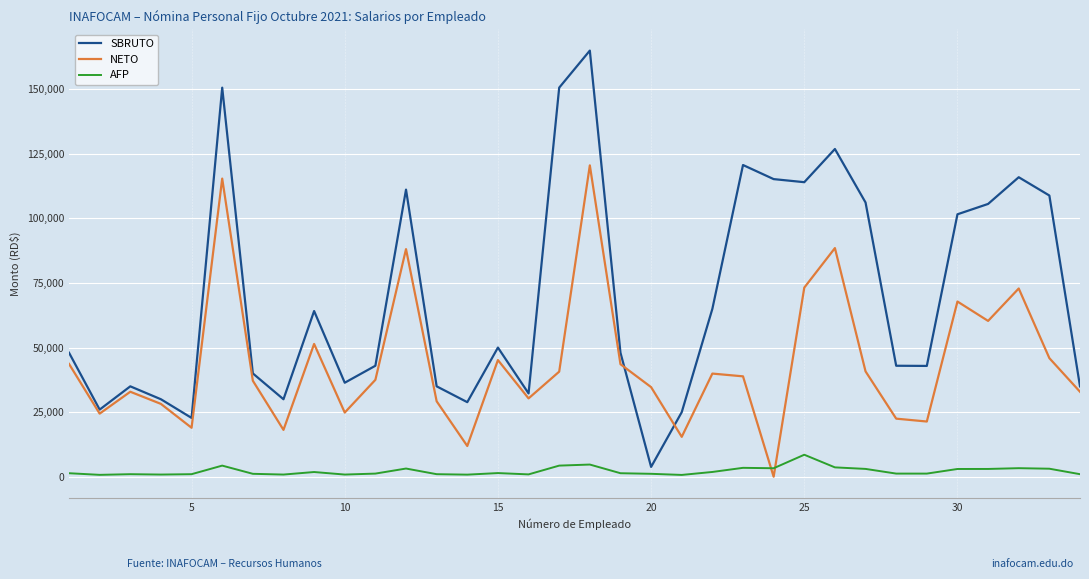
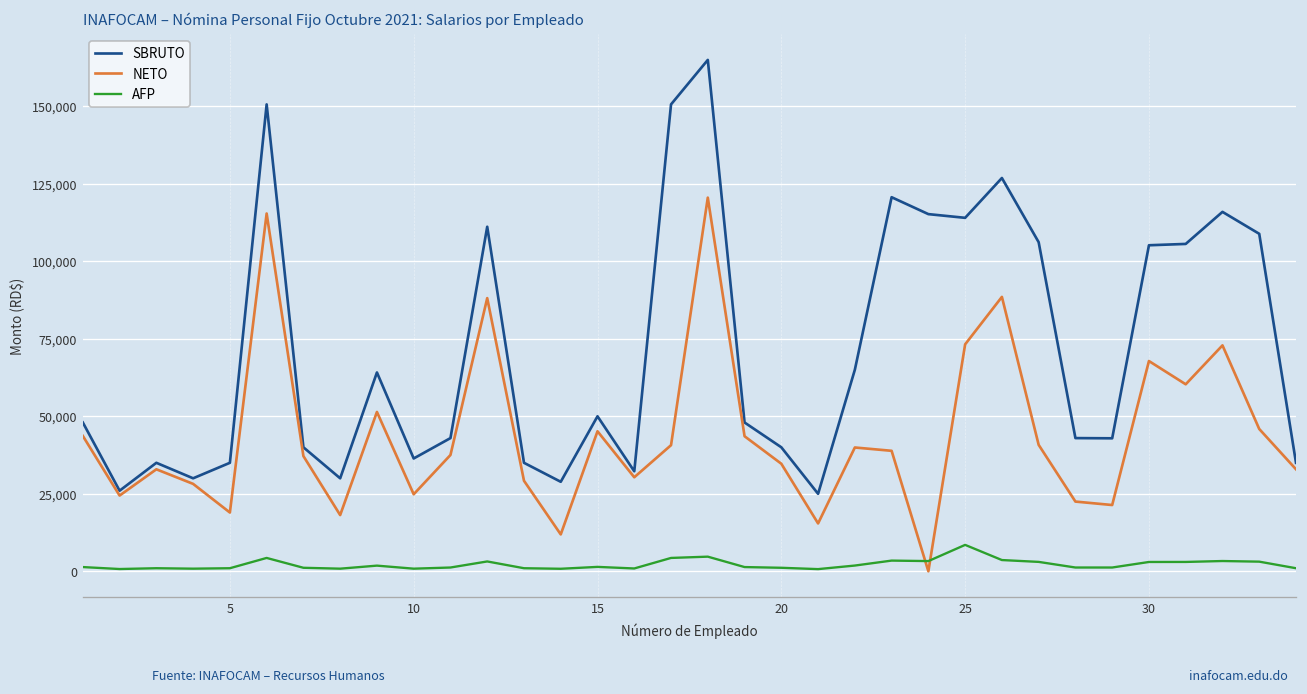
  {
    "SBRUTO": {
-     "5": "23,000",
+     "5": "35,000",
      "10": "36,000",
      "15": "50,000",
-     "20": "4,000",
+     "20": "40,000",
      "25": "114,000",
-     "30": "102,000"
+     "30": "105,000"
    },
    "NETO": {
      "5": "19,000",
      "10": "25,000",
      "15": "45,000",
      "20": "35,000",
      "25": "73,000",
      "30": "68,000"
    },
    "AFP": {
      "5": "1,000",
      "10": "1,000",
      "15": "1,000",
      "20": "1,000",
      "25": "9,000",
      "30": "3,000"
    }
  }
